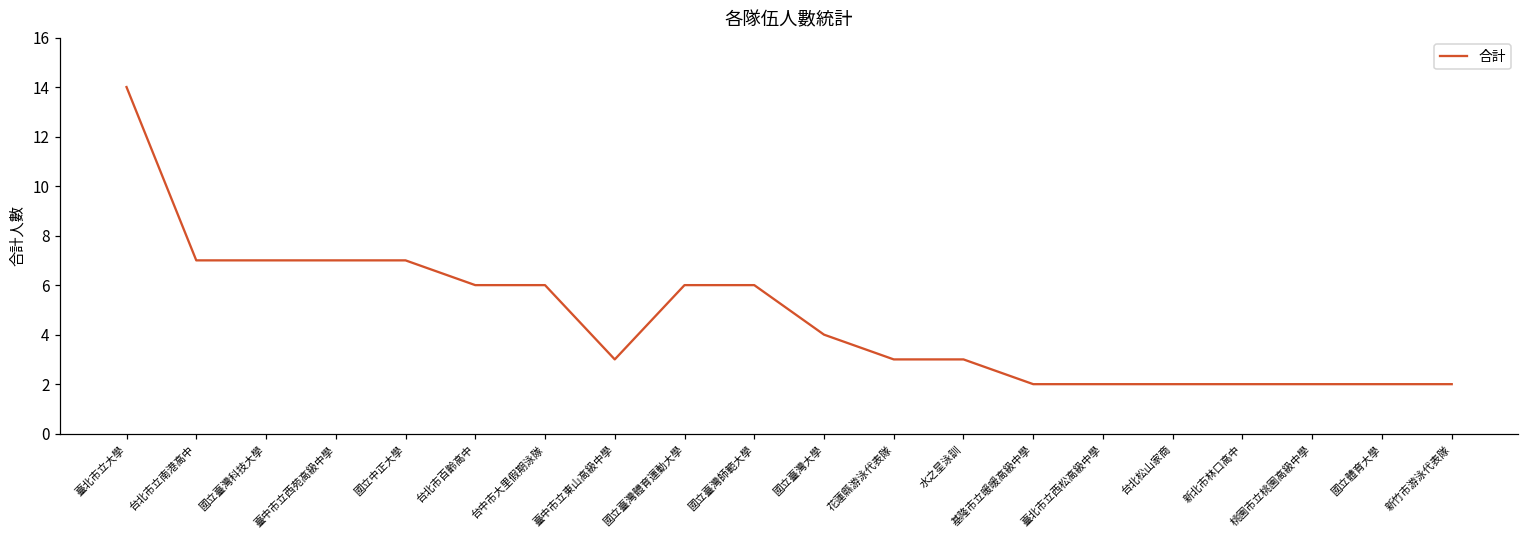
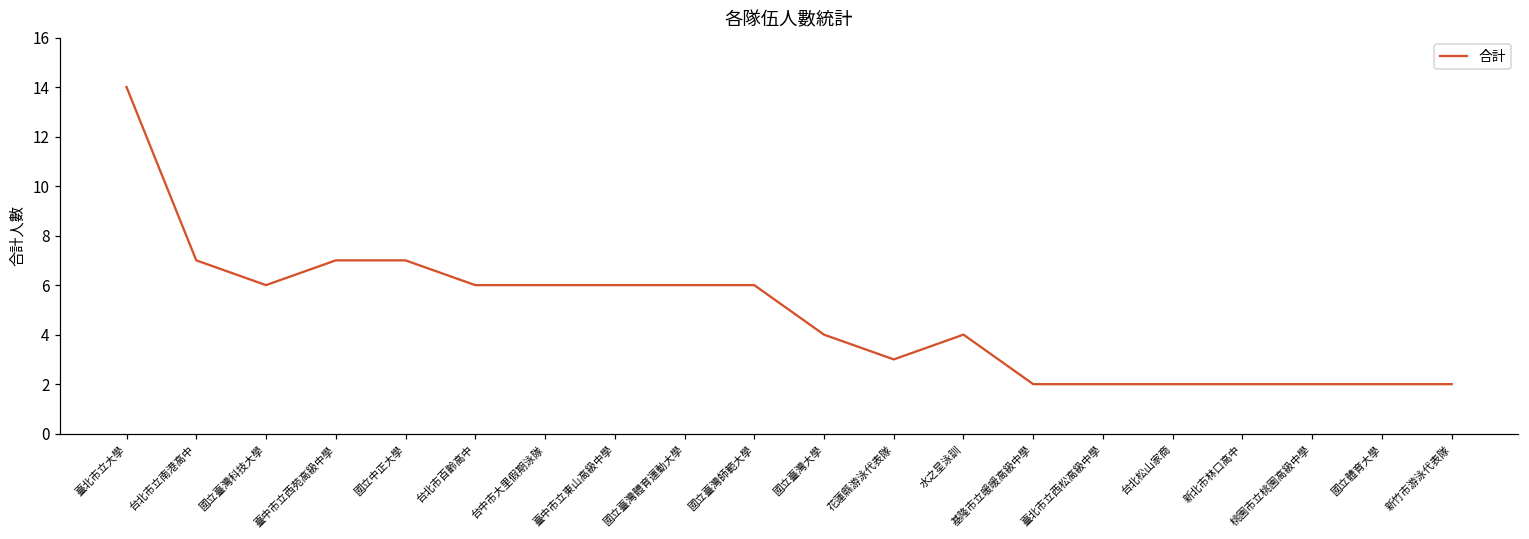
  {
    "臺北市立大學": 14,
    "台北市立南港高中": 7,
-   "國立臺灣科技大學": 7,
+   "國立臺灣科技大學": 6,
    "臺中市立西苑高級中學": 7,
    "國立中正大學": 7,
    "台北市百齡高中": 6,
    "台中市大里假期泳隊": 6,
-   "臺中市立東山高級中學": 3,
+   "臺中市立東山高級中學": 6,
    "國立臺灣體育運動大學": 6,
    "國立臺灣師範大學": 6,
    "國立臺灣大學": 4,
    "花蓮縣游泳代表隊": 3,
-   "水之星泳訓": 3,
+   "水之星泳訓": 4,
    "基隆市立暖暖高級中學": 2,
    "臺北市立西松高級中學": 2,
    "台北松山家商": 2,
    "新北市林口高中": 2,
    "桃園市立桃園高級中學": 2,
    "國立體育大學": 2,
    "新竹市游泳代表隊": 2
  }
